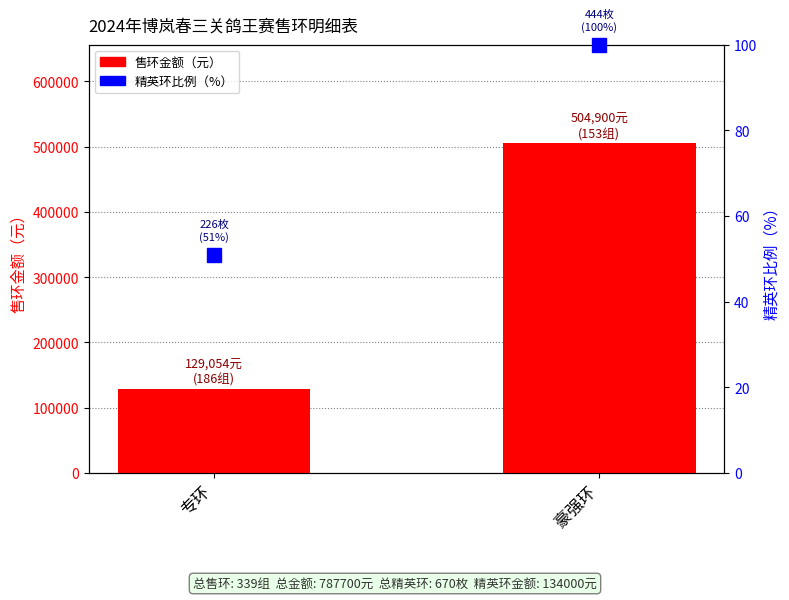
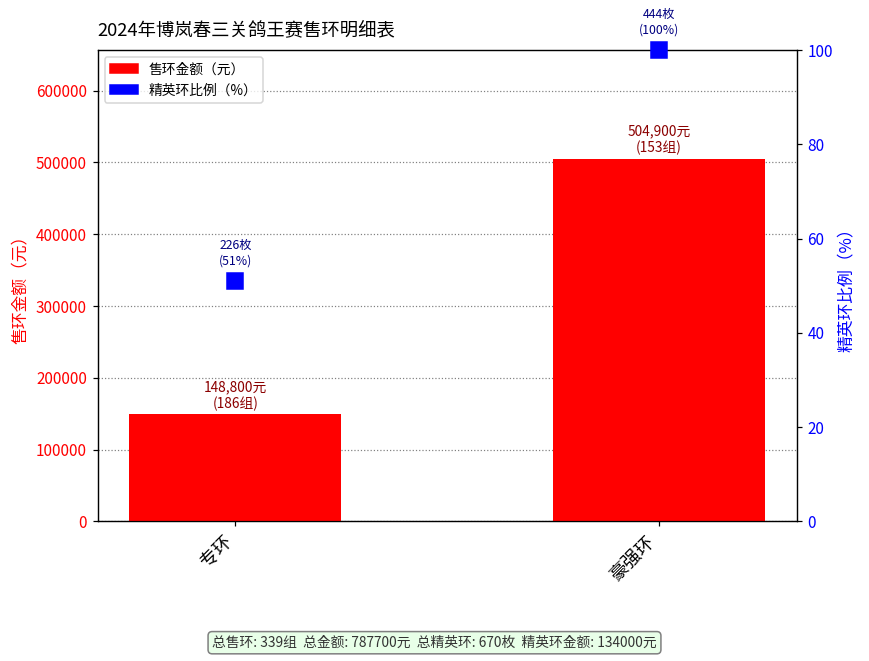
  {
    "售环金额（元）": {
-     "专环": "129,054元",
+     "专环": "148,800元",
      "豪强环": "504,900元"
    },
    "精英环比例（%）": {
      "专环": "(51%)",
      "豪强环": "(100%)"
    }
  }
